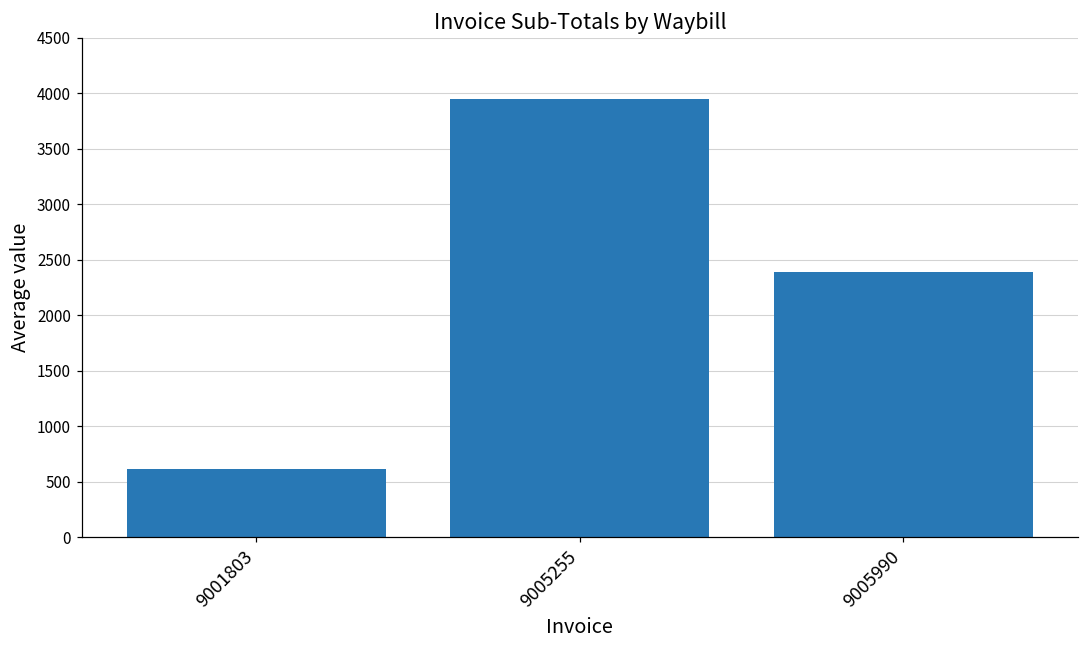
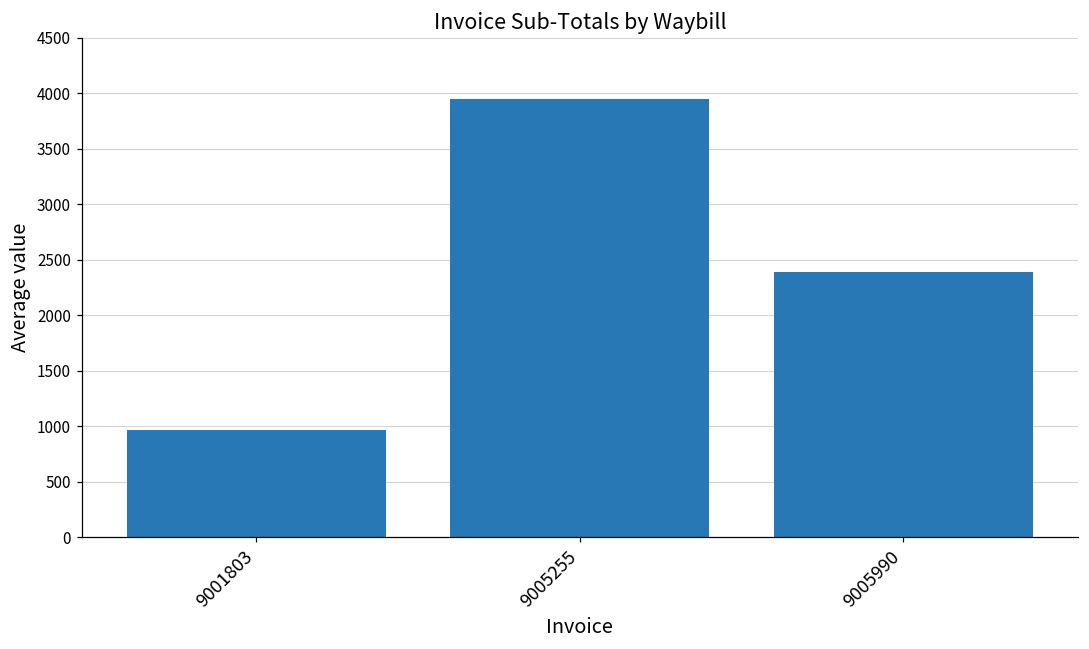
  {
-   "9001803": 610,
+   "9001803": 960,
    "9005255": 3950,
    "9005990": 2390
  }
